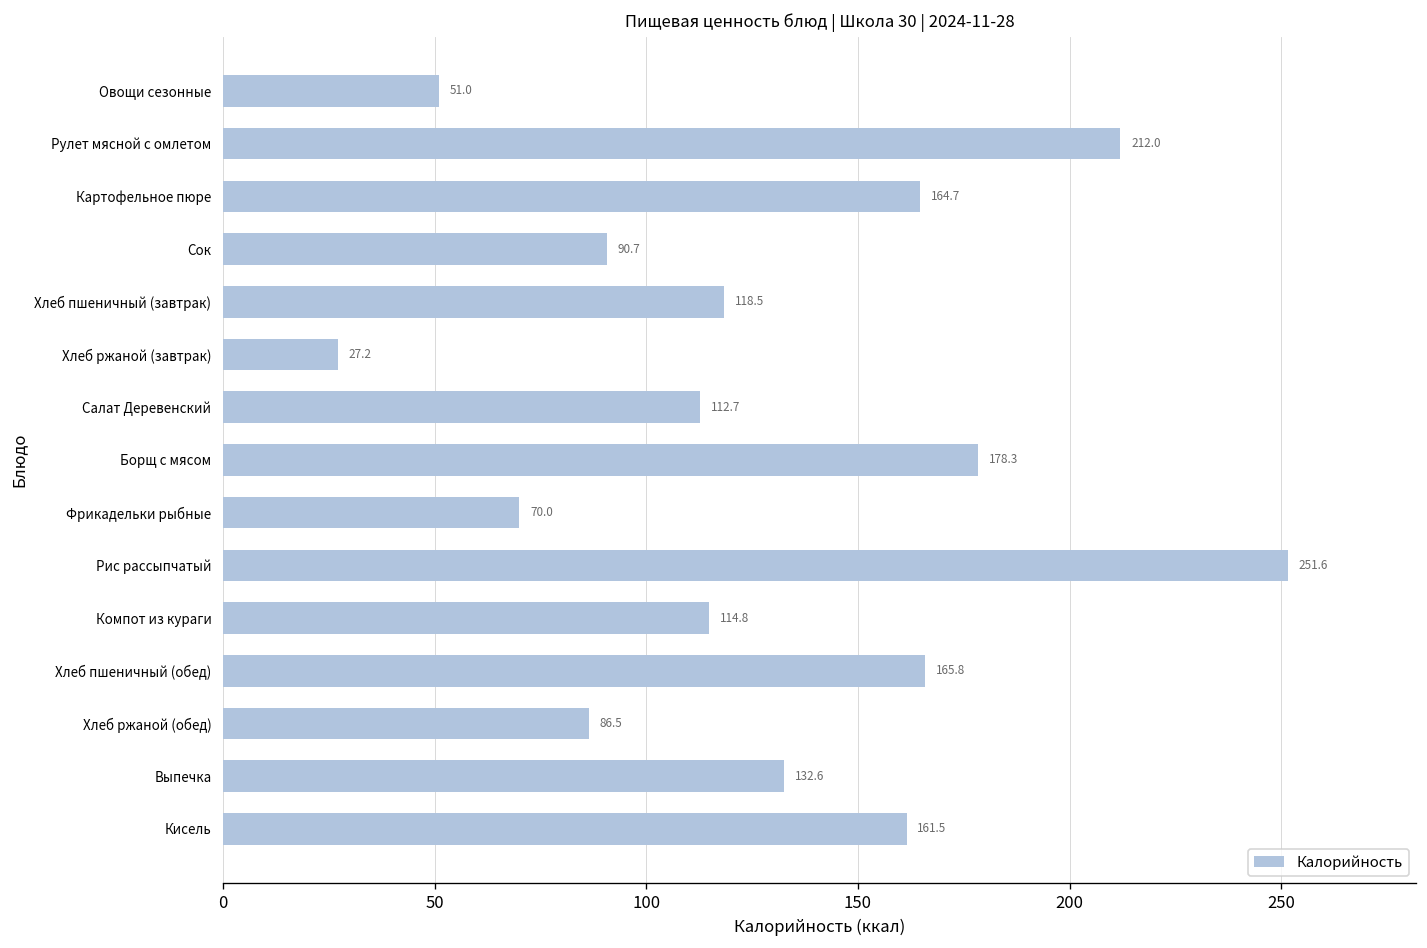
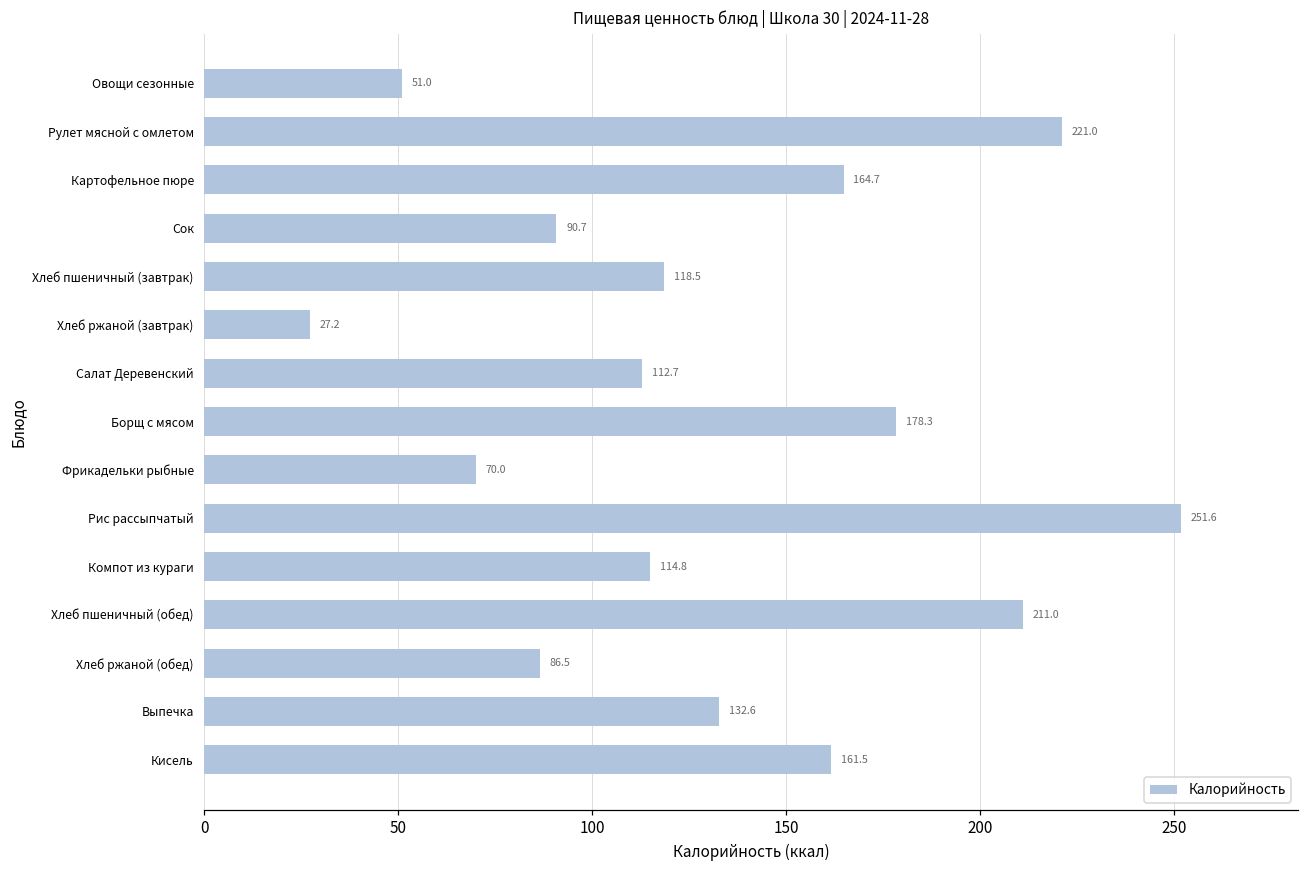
  {
    "Овощи сезонные": 51.0,
-   "Рулет мясной с омлетом": 212.0,
+   "Рулет мясной с омлетом": 221.0,
    "Картофельное пюре": 164.7,
    "Сок": 90.7,
    "Хлеб пшеничный (завтрак)": 118.5,
    "Хлеб ржаной (завтрак)": 27.2,
    "Салат Деревенский": 112.7,
    "Борщ с мясом": 178.3,
    "Фрикадельки рыбные": 70.0,
    "Рис рассыпчатый": 251.6,
    "Компот из кураги": 114.8,
-   "Хлеб пшеничный (обед)": 165.8,
+   "Хлеб пшеничный (обед)": 211.0,
    "Хлеб ржаной (обед)": 86.5,
    "Выпечка": 132.6,
    "Кисель": 161.5
  }
